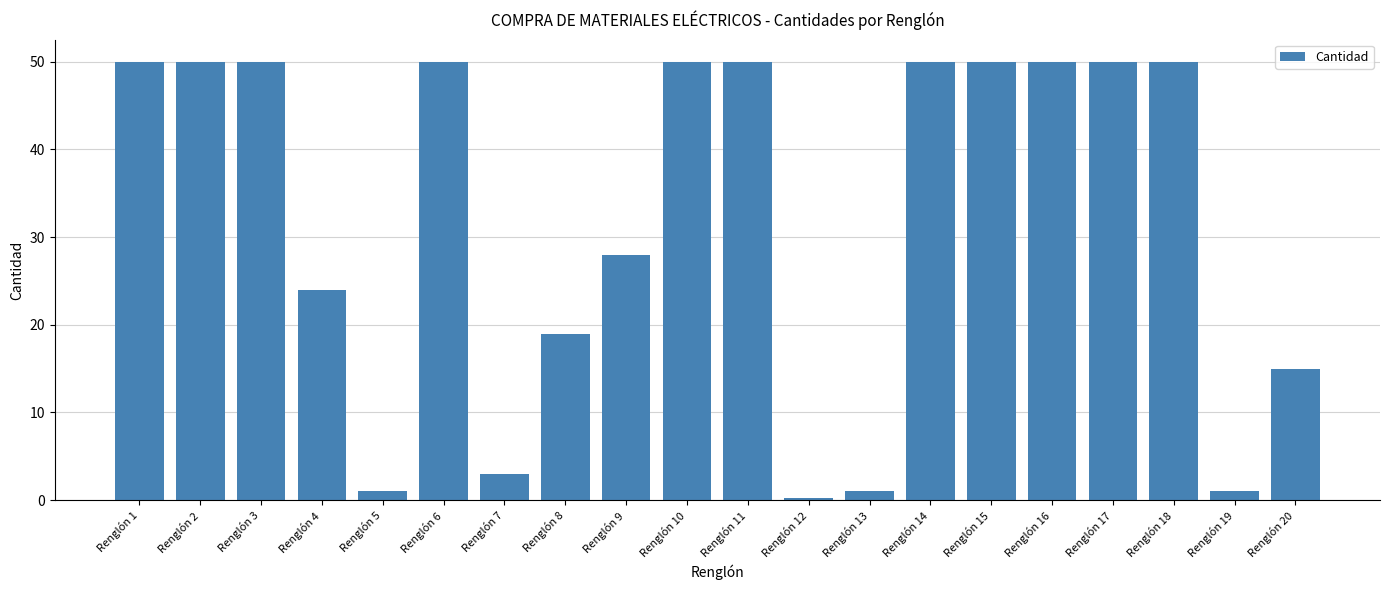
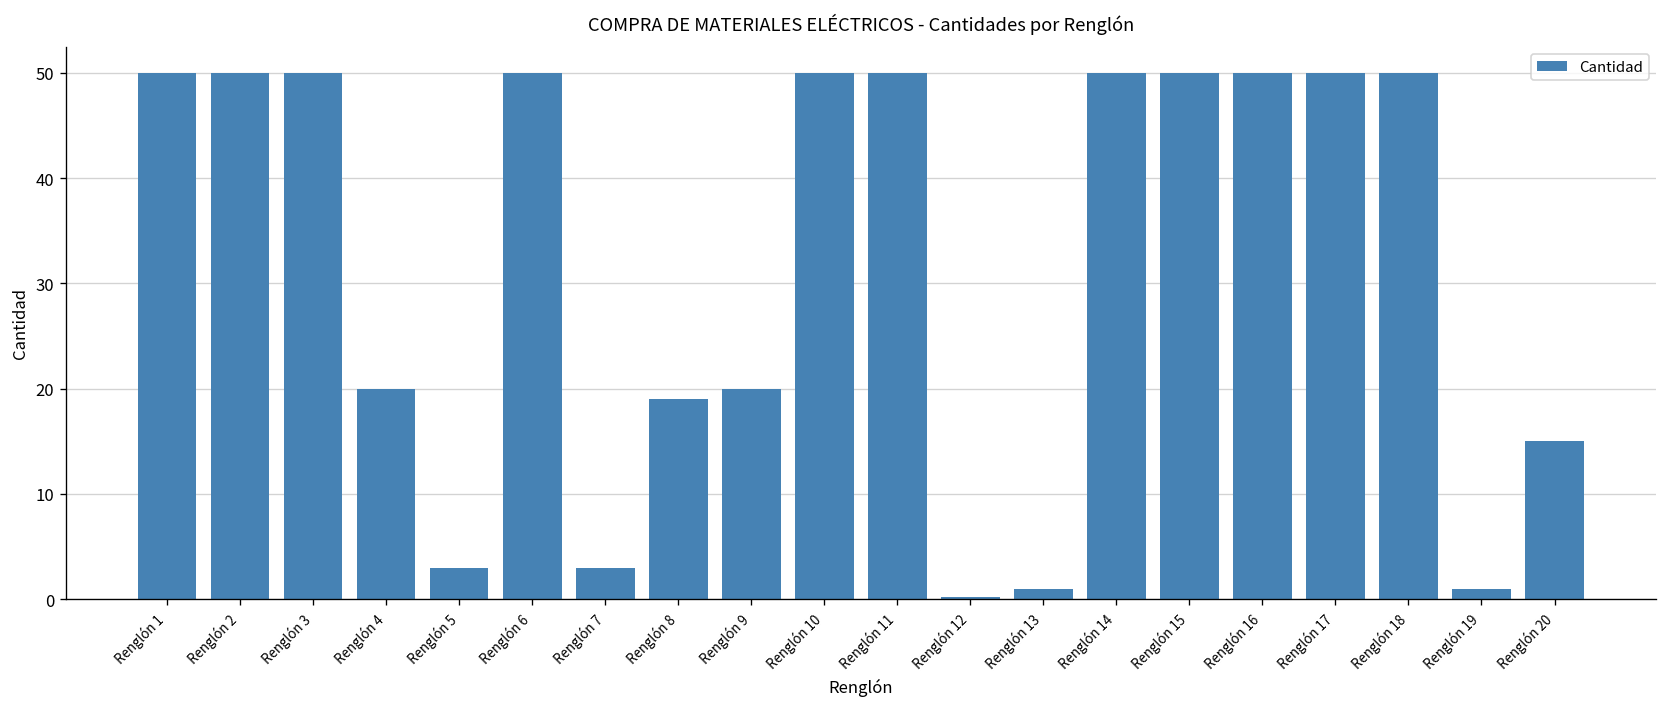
  {
    "Renglón 1": 50,
    "Renglón 2": 50,
    "Renglón 3": 50,
-   "Renglón 4": 24,
-   "Renglón 5": 1,
+   "Renglón 4": 20,
+   "Renglón 5": 3,
    "Renglón 6": 50,
    "Renglón 7": 3,
    "Renglón 8": 19,
-   "Renglón 9": 28,
+   "Renglón 9": 20,
    "Renglón 10": 50,
    "Renglón 11": 50,
    "Renglón 13": 1,
    "Renglón 14": 50,
    "Renglón 15": 50,
    "Renglón 16": 50,
    "Renglón 17": 50,
    "Renglón 18": 50,
    "Renglón 19": 1,
    "Renglón 20": 15
  }
